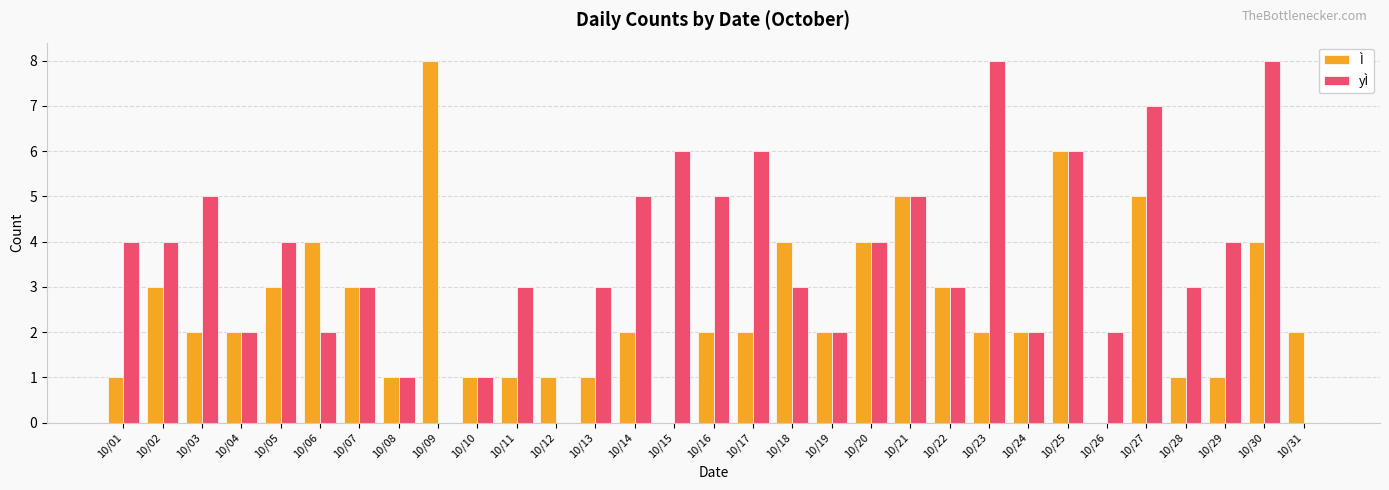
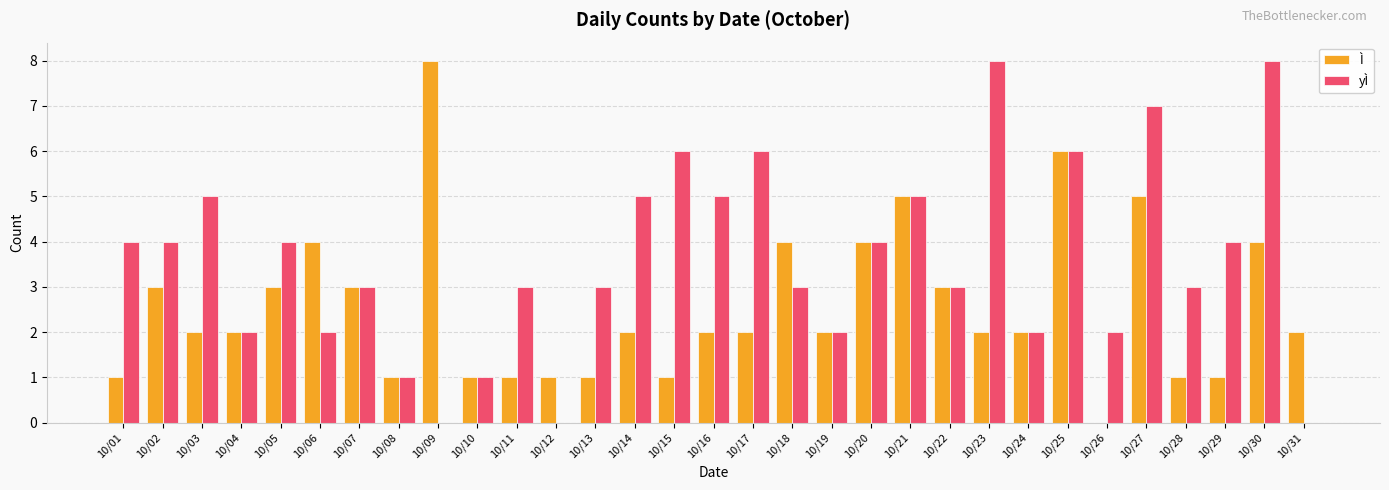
  {
    "Ì": {
      "10/01": 1,
      "10/02": 3,
      "10/03": 2,
      "10/04": 2,
      "10/05": 3,
      "10/06": 4,
      "10/07": 3,
      "10/08": 1,
      "10/09": 8,
      "10/10": 1,
      "10/11": 1,
      "10/12": 1,
      "10/13": 1,
      "10/14": 2,
-     "10/15": 0,
+     "10/15": 1,
      "10/16": 2,
      "10/17": 2,
      "10/18": 4,
      "10/19": 2,
      "10/20": 4,
      "10/21": 5,
      "10/22": 3,
      "10/23": 2,
      "10/24": 2,
      "10/25": 6,
      "10/26": 0,
      "10/27": 5,
      "10/28": 1,
      "10/29": 1,
      "10/30": 4,
      "10/31": 2
    },
    "yÌ": {
      "10/01": 4,
      "10/02": 4,
      "10/03": 5,
      "10/04": 2,
      "10/05": 4,
      "10/06": 2,
      "10/07": 3,
      "10/08": 1,
      "10/09": 0,
      "10/10": 1,
      "10/11": 3,
      "10/12": 0,
      "10/13": 3,
      "10/14": 5,
      "10/15": 6,
      "10/16": 5,
      "10/17": 6,
      "10/18": 3,
      "10/19": 2,
      "10/20": 4,
      "10/21": 5,
      "10/22": 3,
      "10/23": 8,
      "10/24": 2,
      "10/25": 6,
      "10/26": 2,
      "10/27": 7,
      "10/28": 3,
      "10/29": 4,
      "10/30": 8,
      "10/31": 0
    }
  }
